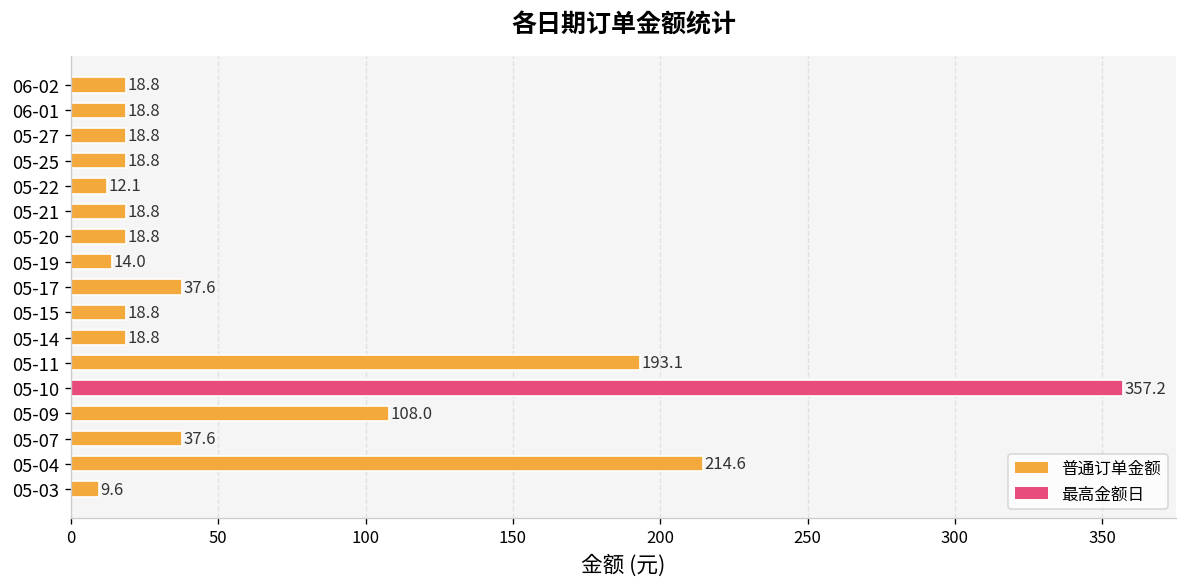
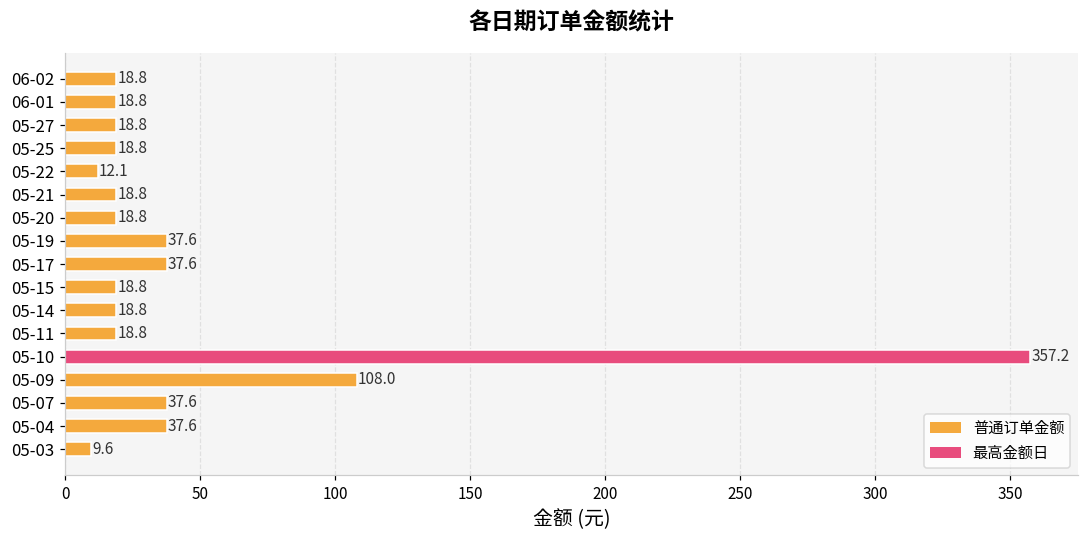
  {
    "06-02": 18.8,
    "06-01": 18.8,
    "05-27": 18.8,
    "05-25": 18.8,
    "05-22": 12.1,
    "05-21": 18.8,
    "05-20": 18.8,
-   "05-19": 14.0,
+   "05-19": 37.6,
    "05-17": 37.6,
    "05-15": 18.8,
    "05-14": 18.8,
-   "05-11": 193.1,
+   "05-11": 18.8,
    "05-10": 357.2,
    "05-09": 108.0,
    "05-07": 37.6,
-   "05-04": 214.6,
+   "05-04": 37.6,
    "05-03": 9.6
  }
